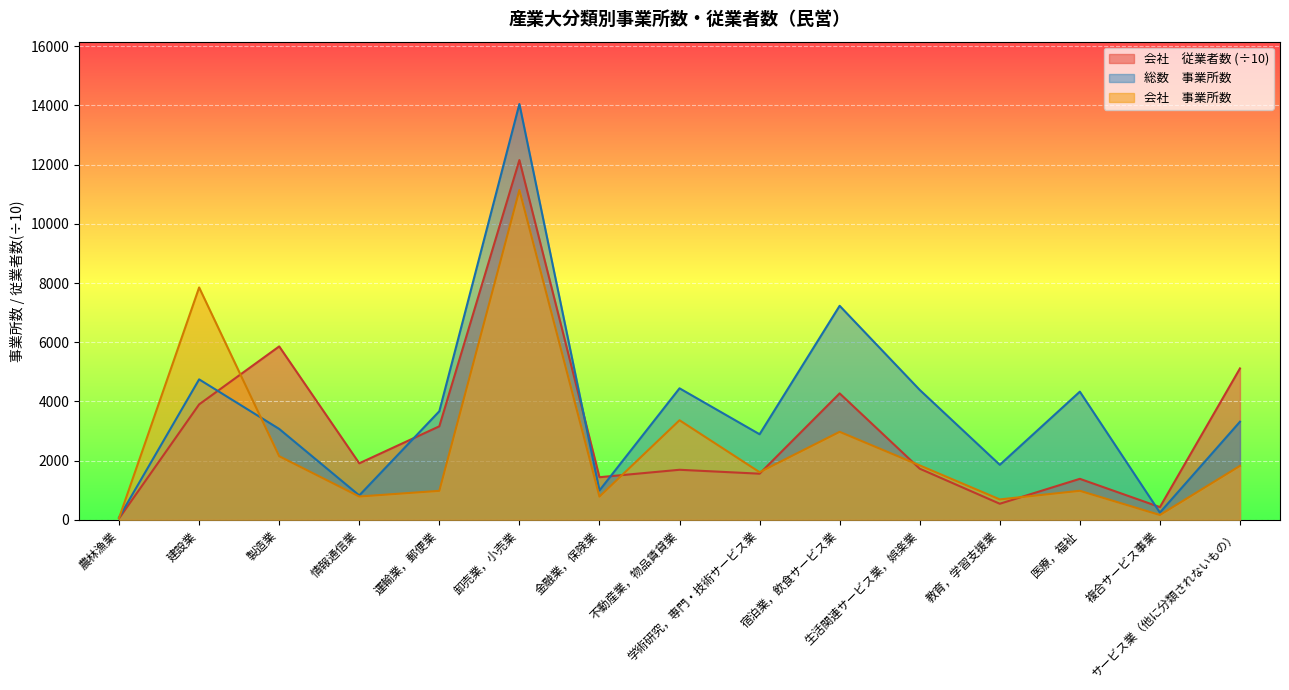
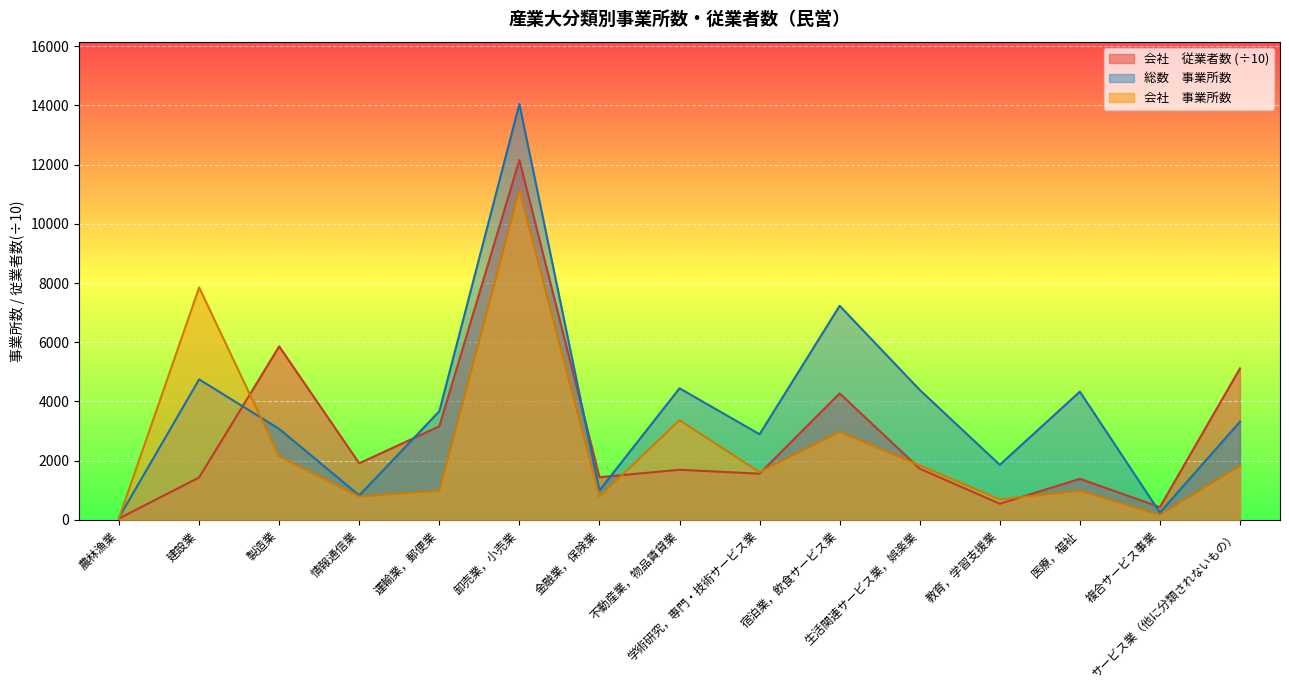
  {
    "会社 従業者数 (÷10)": {
-     "建設業": 3900,
+     "建設業": 1400,
      "製造業": 5900,
      "情報通信業": 1900,
      "運輸業，郵便業": 3200,
      "卸売業，小売業": 12200,
      "金融業，保険業": 1400,
      "不動産業，物品賃貸業": 1700,
      "宿泊業，飲食サービス業": 4300,
      "生活関連サービス業，娯楽業": 1700,
      "教育，学習支援業": 500,
      "医療，福祉": 1400,
      "複合サービス事業": 400,
      "サービス業（他に分類されないもの）": 5100
    },
    "総数 事業所数": {
      "建設業": 4700,
      "製造業": 3100,
      "運輸業，郵便業": 3700,
      "卸売業，小売業": 14000,
      "金融業，保険業": 1000,
      "不動産業，物品賃貸業": 4400,
      "学術研究，専門・技術サービス業": 2900,
      "宿泊業，飲食サービス業": 7200,
      "生活関連サービス業，娯楽業": 4400,
      "教育，学習支援業": 1900,
      "医療，福祉": 4300,
      "サービス業（他に分類されないもの）": 3300
    },
    "会社 事業所数": {
      "建設業": 7800,
      "製造業": 2200,
      "運輸業，郵便業": 1000,
      "卸売業，小売業": 11100,
      "金融業，保険業": 800,
      "不動産業，物品賃貸業": 3400,
      "宿泊業，飲食サービス業": 3000,
      "生活関連サービス業，娯楽業": 1800,
      "教育，学習支援業": 700,
      "医療，福祉": 1000,
      "サービス業（他に分類されないもの）": 1800
    }
  }
